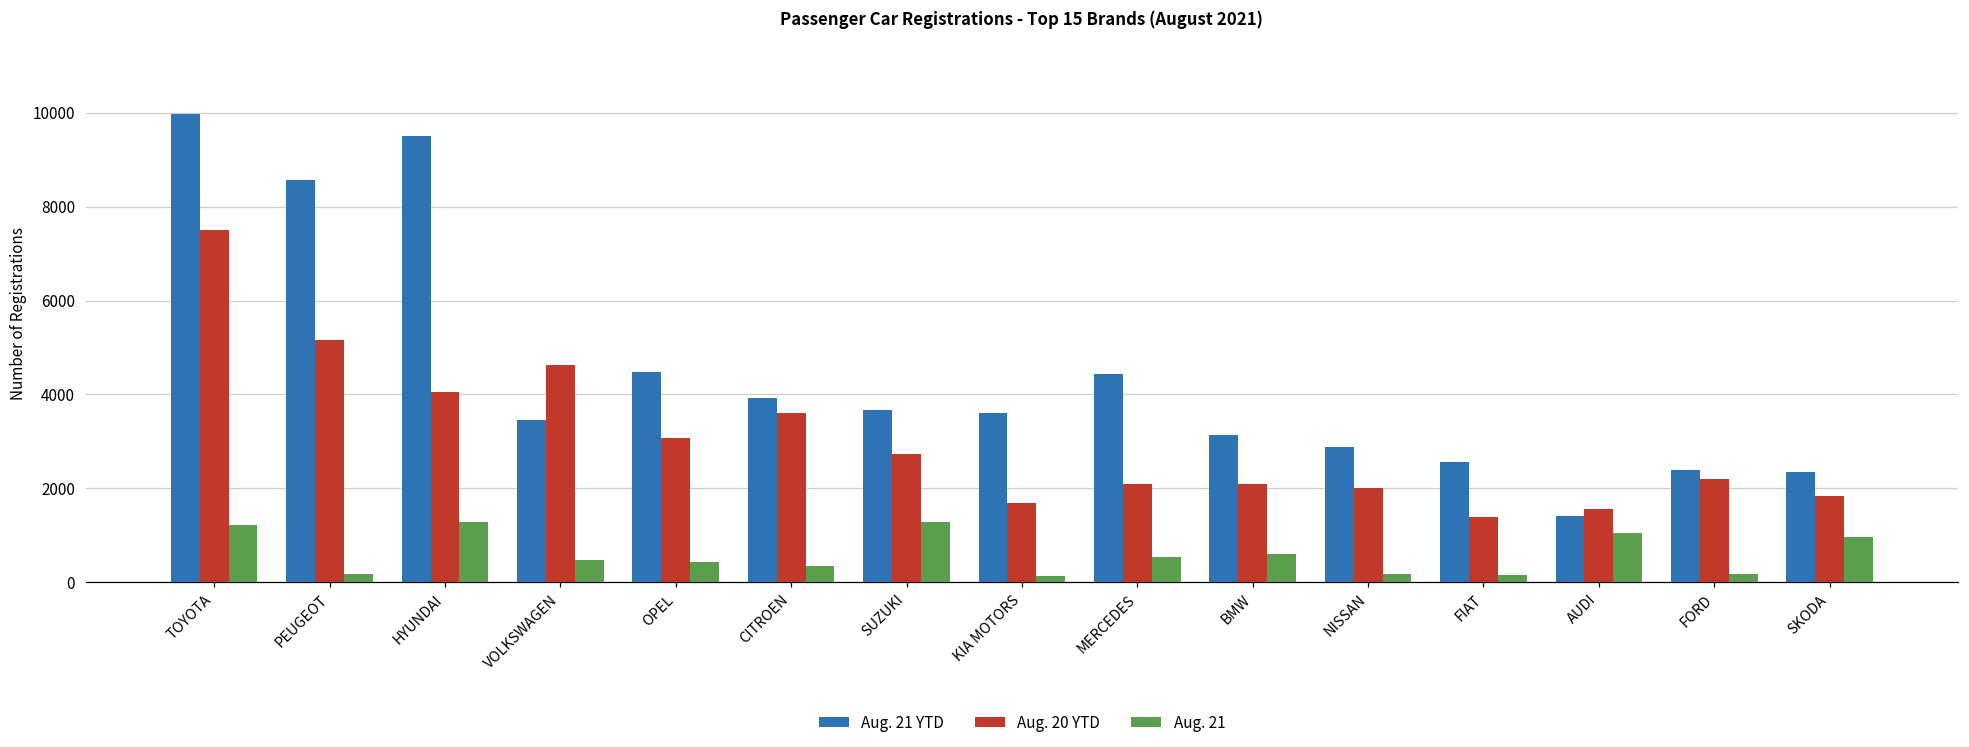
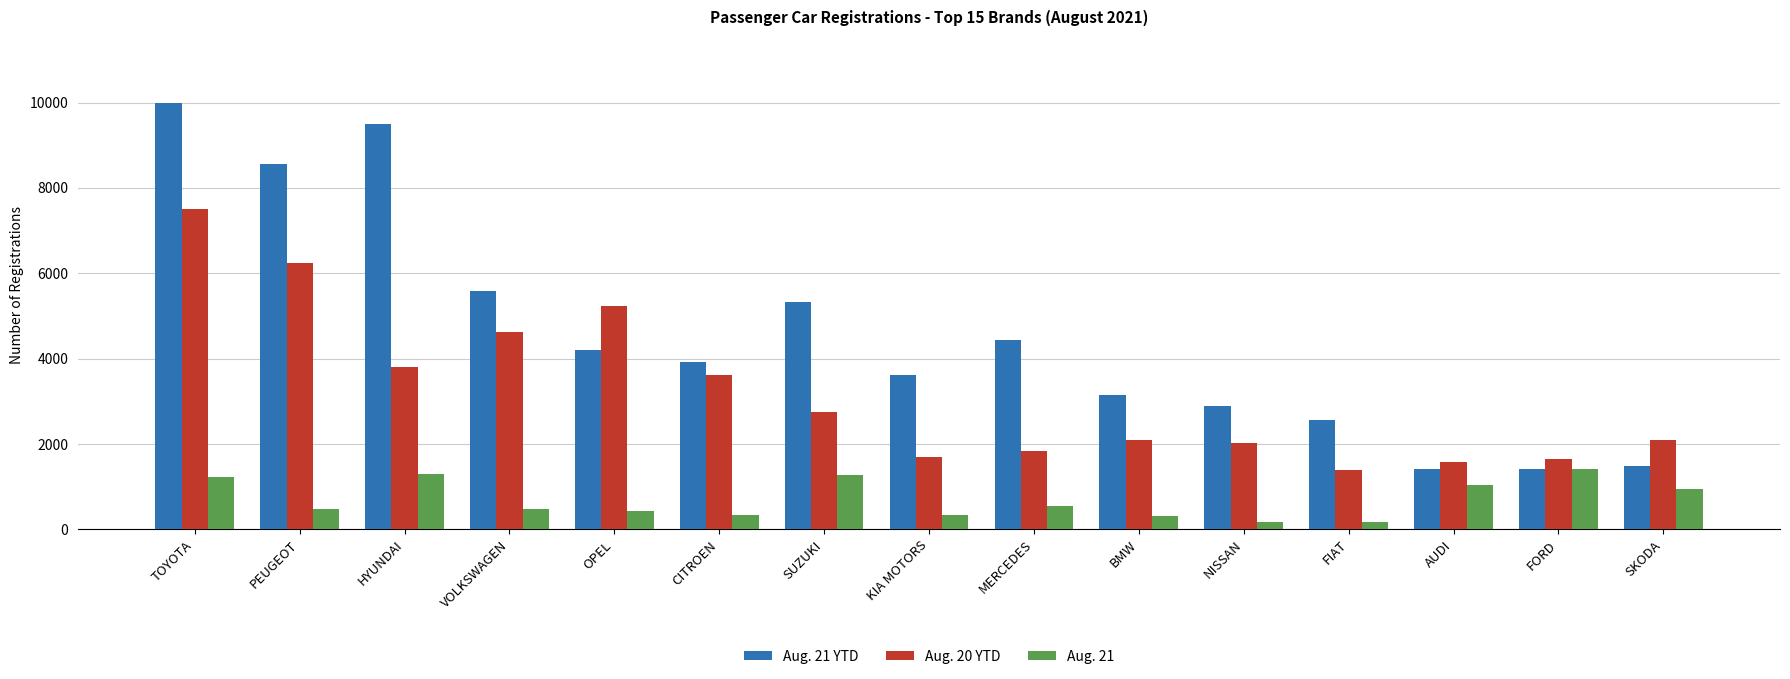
  {
    "Aug. 21 YTD": {
      "TOYOTA": 10000,
      "PEUGEOT": 8600,
      "HYUNDAI": 9500,
-     "VOLKSWAGEN": 3500,
-     "OPEL": 4500,
+     "VOLKSWAGEN": 5600,
+     "OPEL": 4200,
      "CITROEN": 3900,
-     "SUZUKI": 3700,
+     "SUZUKI": 5300,
      "KIA MOTORS": 3600,
      "MERCEDES": 4400,
      "BMW": 3100,
      "NISSAN": 2900,
      "FIAT": 2600,
      "AUDI": 1400,
-     "FORD": 2400,
-     "SKODA": 2300
+     "FORD": 1400,
+     "SKODA": 1500
    },
    "Aug. 20 YTD": {
      "TOYOTA": 7500,
-     "PEUGEOT": 5200,
-     "HYUNDAI": 4000,
+     "PEUGEOT": 6300,
+     "HYUNDAI": 3800,
      "VOLKSWAGEN": 4600,
-     "OPEL": 3100,
+     "OPEL": 5200,
      "CITROEN": 3600,
      "SUZUKI": 2700,
      "KIA MOTORS": 1700,
-     "MERCEDES": 2100,
+     "MERCEDES": 1800,
      "BMW": 2100,
      "NISSAN": 2000,
      "FIAT": 1400,
      "AUDI": 1600,
-     "FORD": 2200,
-     "SKODA": 1800
+     "FORD": 1600,
+     "SKODA": 2100
    },
    "Aug. 21": {
      "TOYOTA": 1200,
-     "PEUGEOT": 200,
+     "PEUGEOT": 500,
      "HYUNDAI": 1300,
      "VOLKSWAGEN": 500,
      "OPEL": 400,
      "CITROEN": 300,
      "SUZUKI": 1300,
-     "KIA MOTORS": 100,
+     "KIA MOTORS": 300,
      "MERCEDES": 500,
-     "BMW": 600,
+     "BMW": 300,
      "NISSAN": 200,
      "FIAT": 200,
      "AUDI": 1000,
-     "FORD": 200,
+     "FORD": 1400,
      "SKODA": 1000
    }
  }
